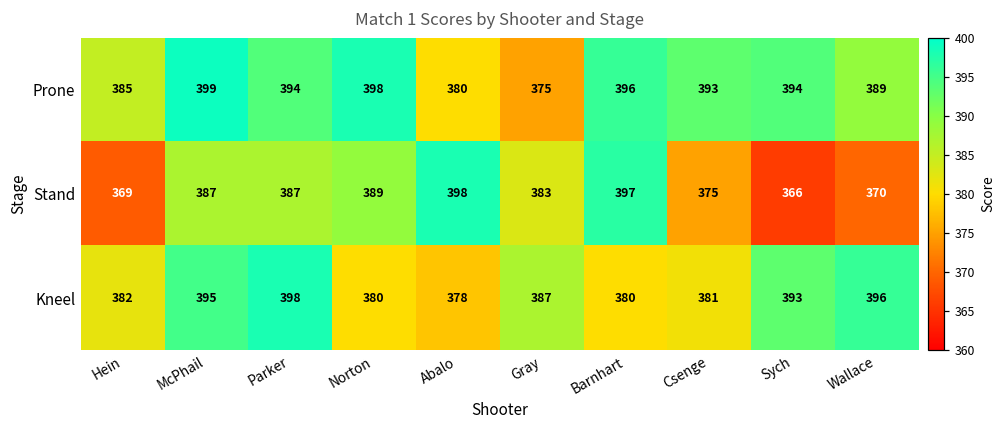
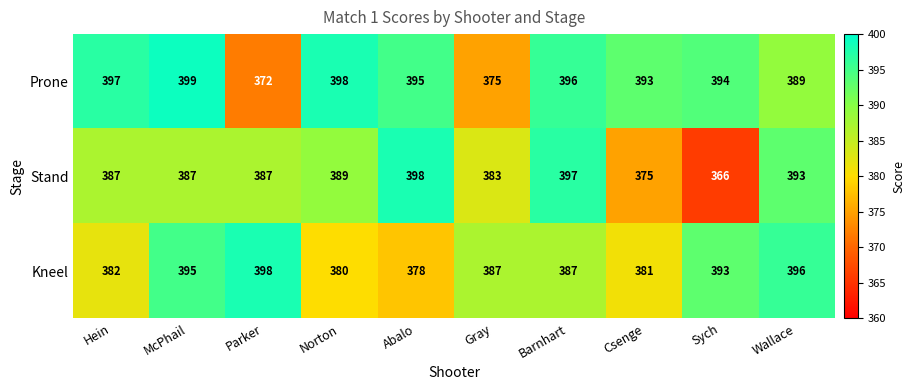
  {
    "Prone": {
-     "Hein": 385,
+     "Hein": 397,
      "McPhail": 399,
-     "Parker": 394,
+     "Parker": 372,
      "Norton": 398,
-     "Abalo": 380,
+     "Abalo": 395,
      "Gray": 375,
      "Barnhart": 396,
      "Csenge": 393,
      "Sych": 394,
      "Wallace": 389
    },
    "Stand": {
-     "Hein": 369,
+     "Hein": 387,
      "McPhail": 387,
      "Parker": 387,
      "Norton": 389,
      "Abalo": 398,
      "Gray": 383,
      "Barnhart": 397,
      "Csenge": 375,
      "Sych": 366,
-     "Wallace": 370
+     "Wallace": 393
    },
    "Kneel": {
      "Hein": 382,
      "McPhail": 395,
      "Parker": 398,
      "Norton": 380,
      "Abalo": 378,
      "Gray": 387,
-     "Barnhart": 380,
+     "Barnhart": 387,
      "Csenge": 381,
      "Sych": 393,
      "Wallace": 396
    }
  }
